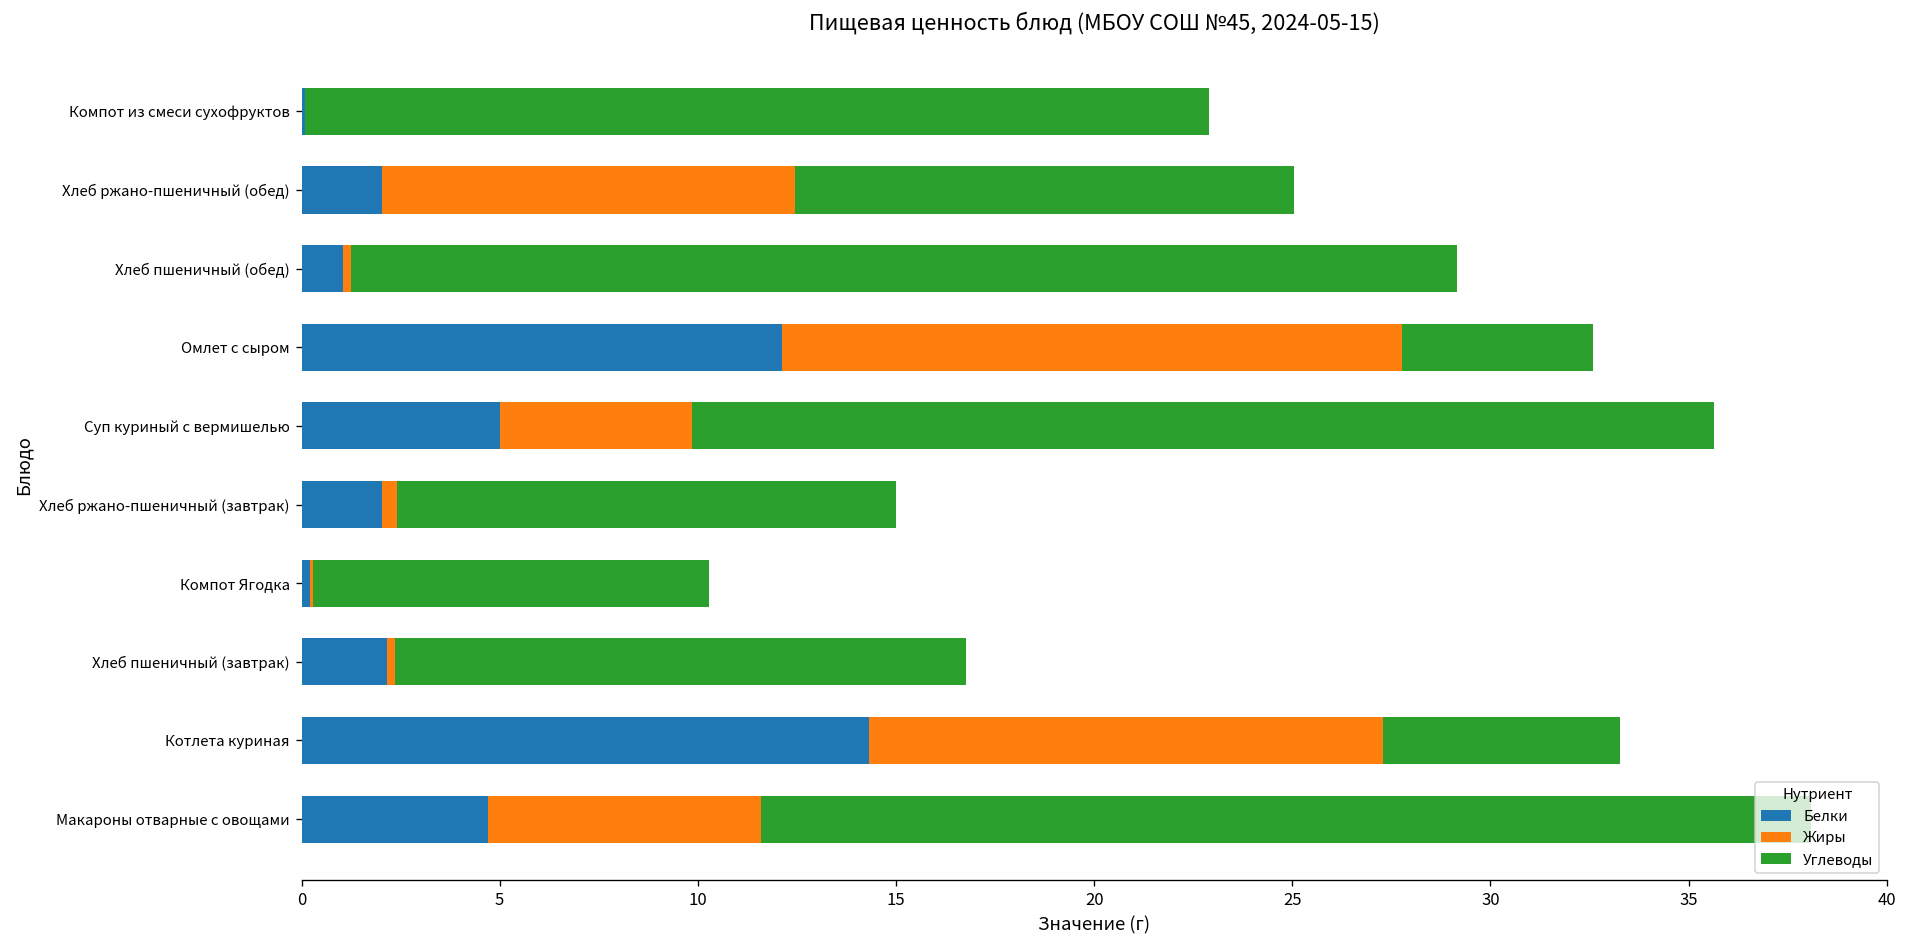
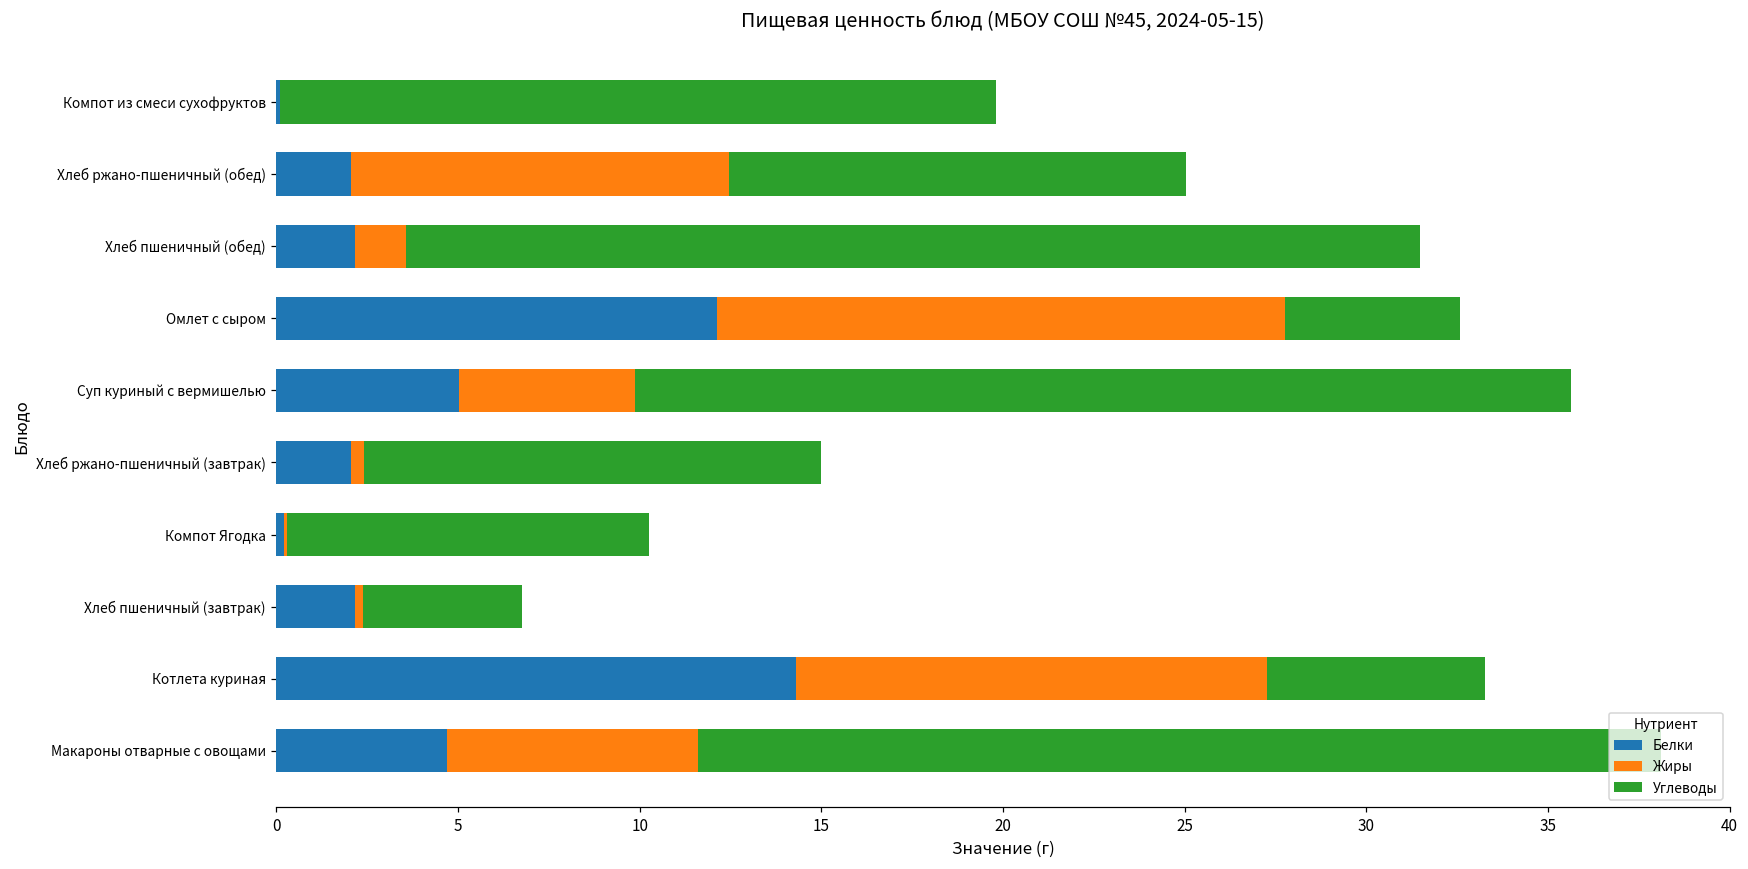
  {
    "Белки": {
      "Компот из смеси сухофруктов": 0.1,
      "Хлеб ржано-пшеничный (обед)": 2.0,
-     "Хлеб пшеничный (обед)": 1.0,
+     "Хлеб пшеничный (обед)": 2.2,
      "Омлет с сыром": 12.1,
      "Суп куриный с вермишелью": 5.0,
      "Хлеб ржано-пшеничный (завтрак)": 2.0,
      "Компот Ягодка": 0.2,
      "Хлеб пшеничный (завтрак)": 2.2,
      "Котлета куриная": 14.3,
      "Макароны отварные с овощами": 4.7
    },
    "Жиры": {
      "Компот из смеси сухофруктов": 0.0,
      "Хлеб ржано-пшеничный (обед)": 10.4,
-     "Хлеб пшеничный (обед)": 0.2,
+     "Хлеб пшеничный (обед)": 1.4,
      "Омлет с сыром": 15.6,
      "Суп куриный с вермишелью": 4.8,
      "Хлеб ржано-пшеничный (завтрак)": 0.4,
      "Компот Ягодка": 0.1,
      "Хлеб пшеничный (завтрак)": 0.2,
      "Котлета куриная": 13.0,
      "Макароны отварные с овощами": 6.9
    },
    "Углеводы": {
-     "Компот из смеси сухофруктов": 22.8,
+     "Компот из смеси сухофруктов": 19.7,
      "Хлеб ржано-пшеничный (обед)": 12.6,
      "Хлеб пшеничный (обед)": 27.9,
      "Омлет с сыром": 4.8,
      "Суп куриный с вермишелью": 25.8,
      "Хлеб ржано-пшеничный (завтрак)": 12.6,
      "Компот Ягодка": 10.0,
-     "Хлеб пшеничный (завтрак)": 14.4,
+     "Хлеб пшеничный (завтрак)": 4.4,
      "Котлета куриная": 6.0
    }
  }
